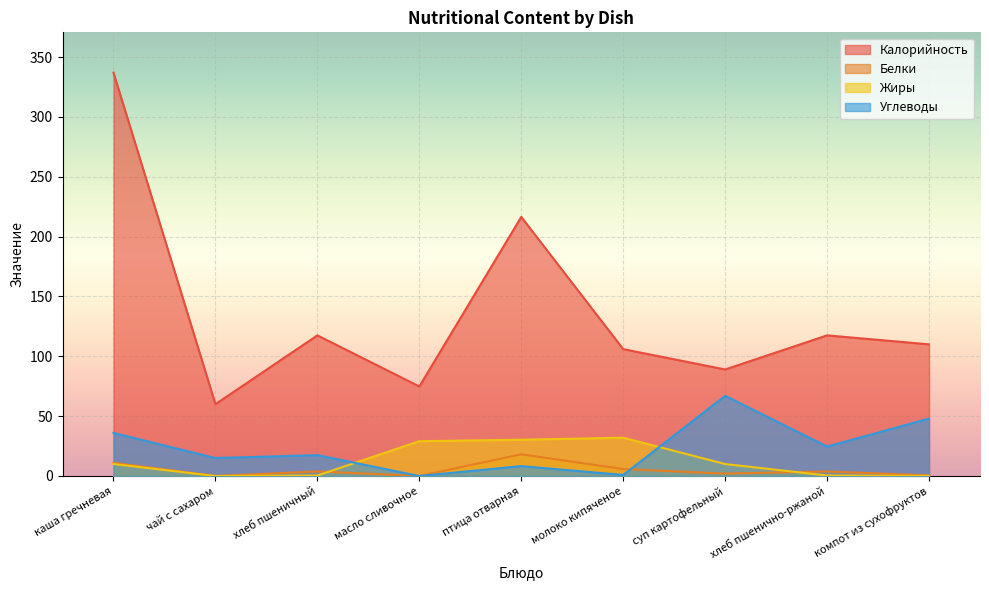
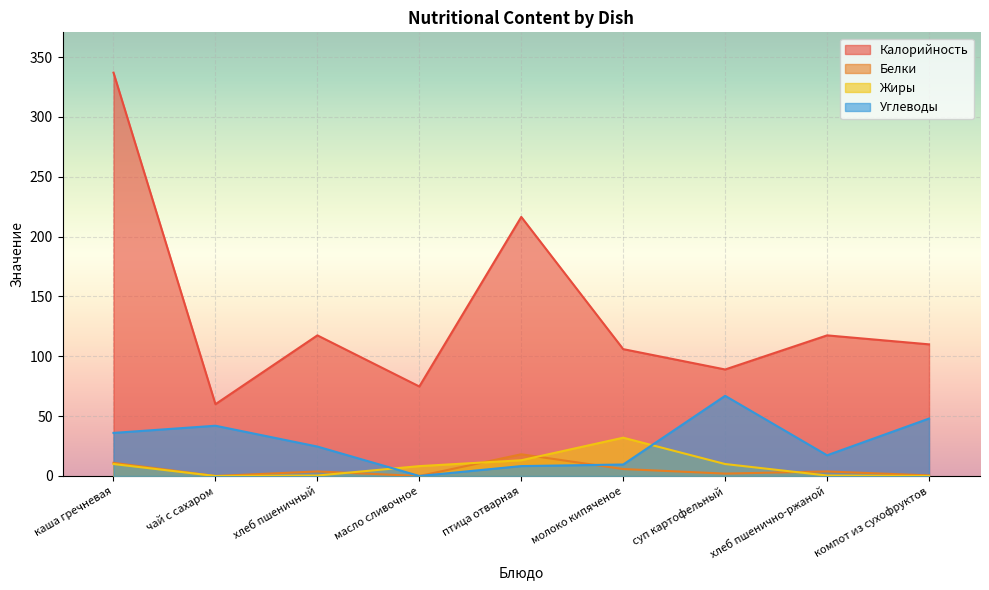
  {
    "Жиры": {
      "хлеб пшеничный": 0,
-     "масло сливочное": 29,
-     "птица отварная": 30,
+     "масло сливочное": 8,
+     "птица отварная": 13,
      "молоко кипяченое": 32,
      "суп картофельный": 10,
      "хлеб пшенично-ржаной": 0
    },
    "Углеводы": {
      "каша гречневая": 36,
-     "чай с сахаром": 15,
-     "хлеб пшеничный": 17,
+     "чай с сахаром": 42,
+     "хлеб пшеничный": 25,
      "птица отварная": 8,
-     "молоко кипяченое": 1,
+     "молоко кипяченое": 10,
      "суп картофельный": 67,
-     "хлеб пшенично-ржаной": 25,
+     "хлеб пшенично-ржаной": 17,
      "компот из сухофруктов": 48
    }
  }
